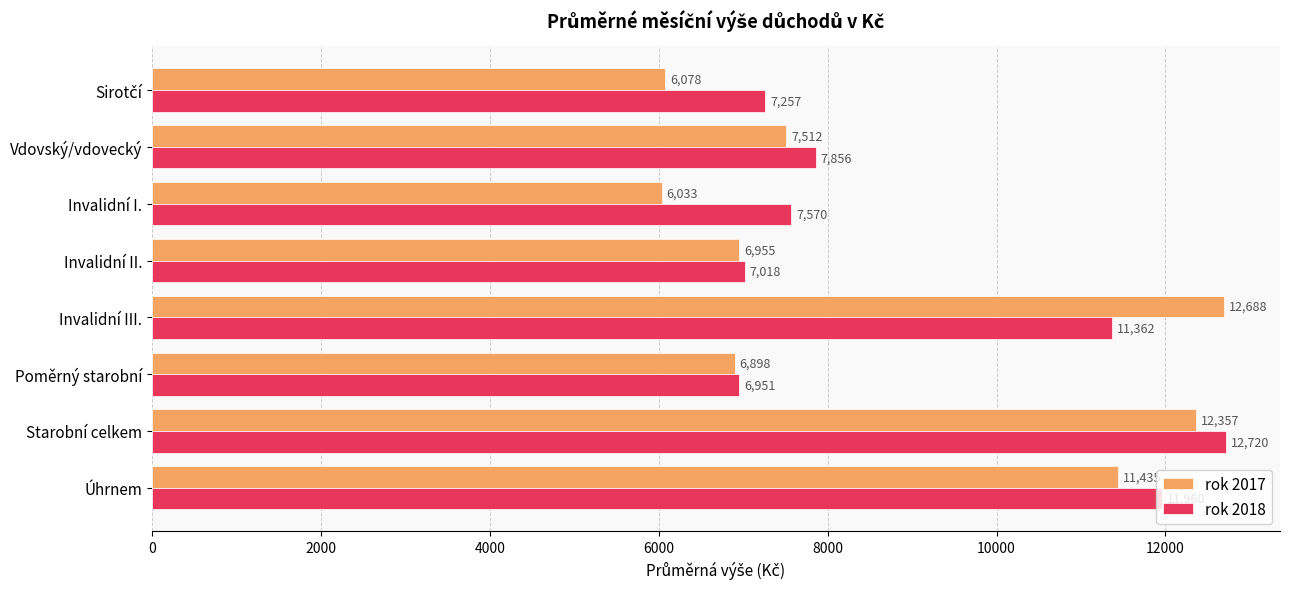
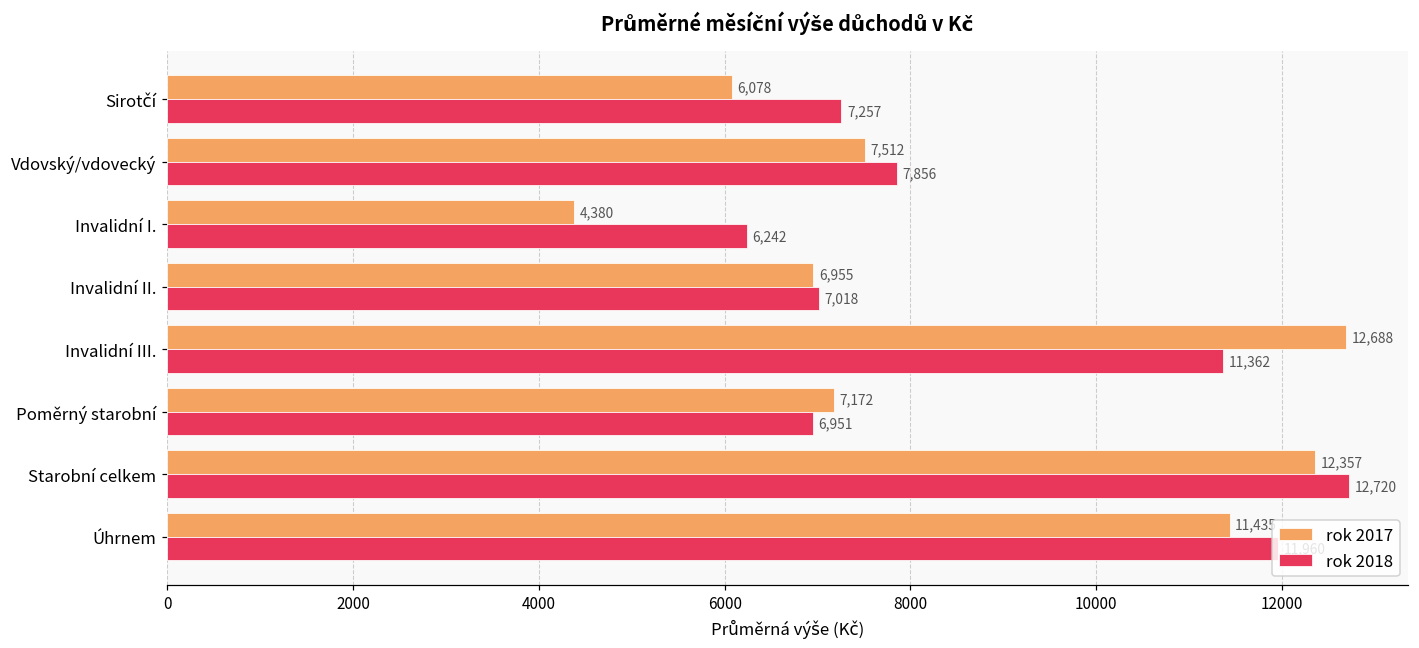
  {
    "rok 2017": {
      "Sirotčí": "6,078",
      "Vdovský/vdovecký": "7,512",
-     "Invalidní I.": "6,033",
+     "Invalidní I.": "4,380",
      "Invalidní II.": "6,955",
      "Invalidní III.": "12,688",
-     "Poměrný starobní": "6,898",
+     "Poměrný starobní": "7,172",
      "Starobní celkem": "12,357"
    },
    "rok 2018": {
      "Sirotčí": "7,257",
      "Vdovský/vdovecký": "7,856",
-     "Invalidní I.": "7,570",
+     "Invalidní I.": "6,242",
      "Invalidní II.": "7,018",
      "Invalidní III.": "11,362",
      "Poměrný starobní": "6,951",
      "Starobní celkem": "12,720"
    }
  }
